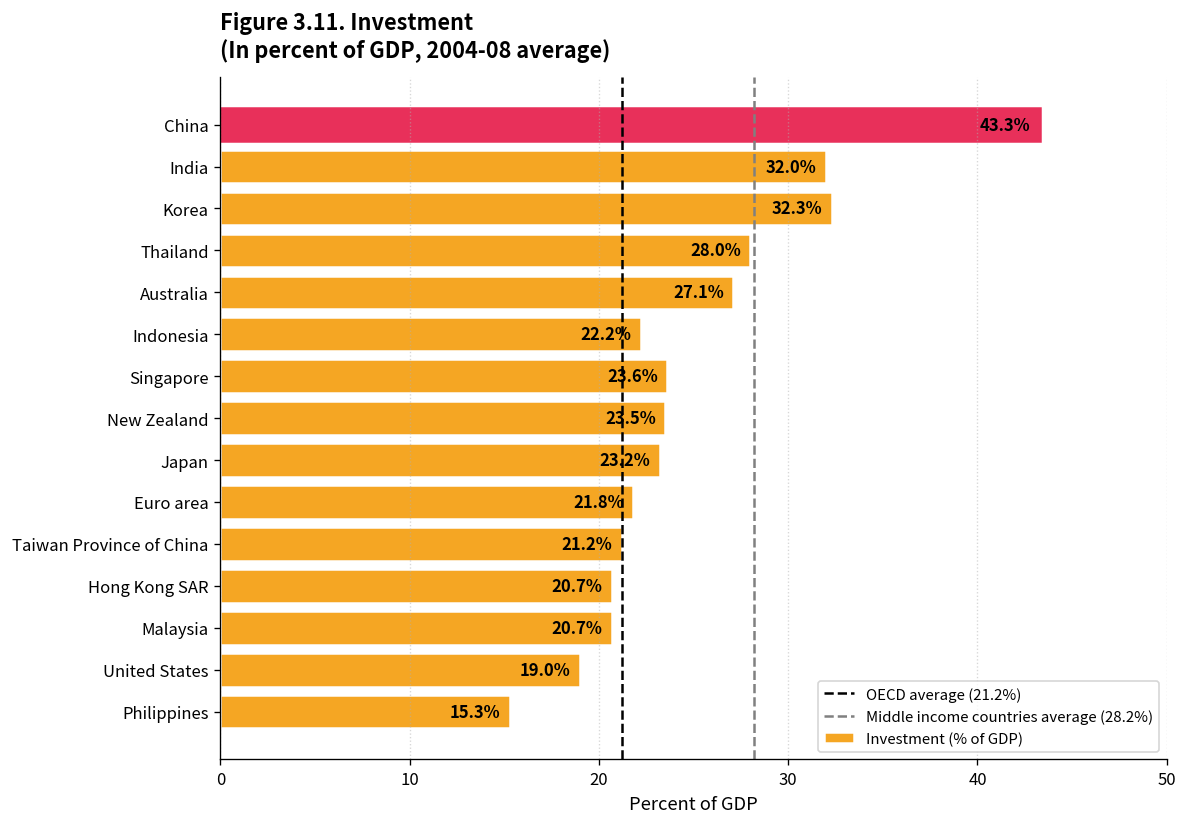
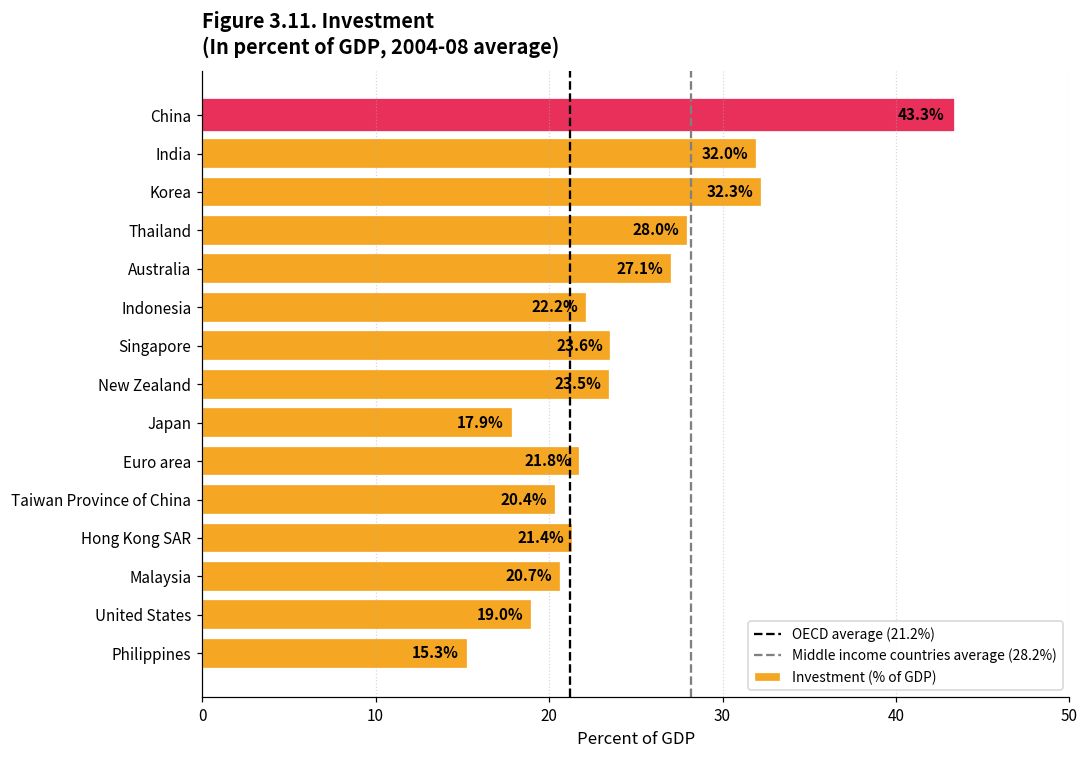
  {
    "China": "43.3%",
    "India": "32.0%",
    "Korea": "32.3%",
    "Thailand": "28.0%",
    "Australia": "27.1%",
    "Indonesia": "22.2%",
    "Singapore": "23.6%",
    "New Zealand": "23.5%",
-   "Japan": "23.2%",
+   "Japan": "17.9%",
    "Euro area": "21.8%",
-   "Taiwan Province of China": "21.2%",
-   "Hong Kong SAR": "20.7%",
+   "Taiwan Province of China": "20.4%",
+   "Hong Kong SAR": "21.4%",
    "Malaysia": "20.7%",
    "United States": "19.0%",
    "Philippines": "15.3%"
  }
